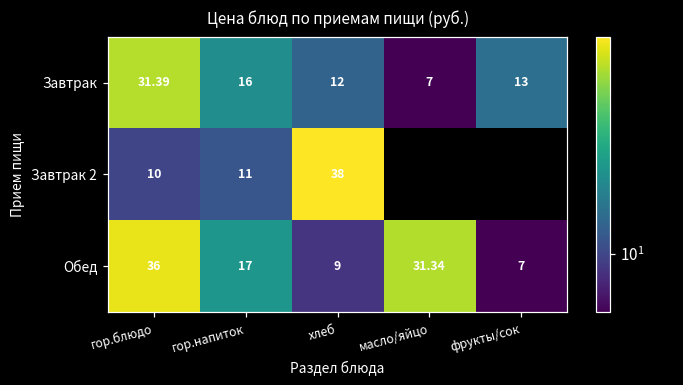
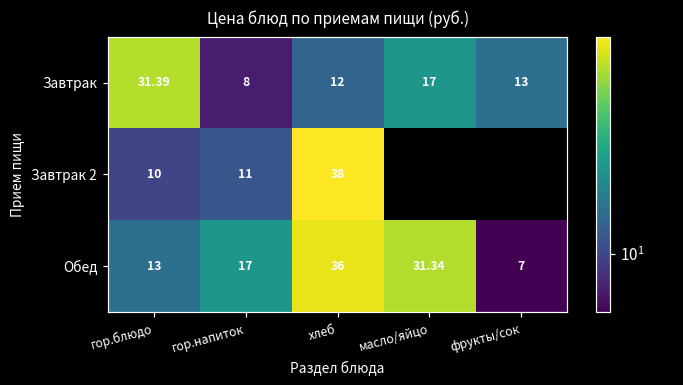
  {
    "Завтрак": {
      "гор.блюдо": 31.39,
-     "гор.напиток": 16,
+     "гор.напиток": 8,
      "хлеб": 12,
-     "масло/яйцо": 7,
+     "масло/яйцо": 17,
      "фрукты/сок": 13
    },
    "Завтрак 2": {
      "гор.блюдо": 10,
      "гор.напиток": 11,
      "хлеб": 38
    },
    "Обед": {
-     "гор.блюдо": 36,
+     "гор.блюдо": 13,
      "гор.напиток": 17,
-     "хлеб": 9,
+     "хлеб": 36,
      "масло/яйцо": 31.34,
      "фрукты/сок": 7
    }
  }
